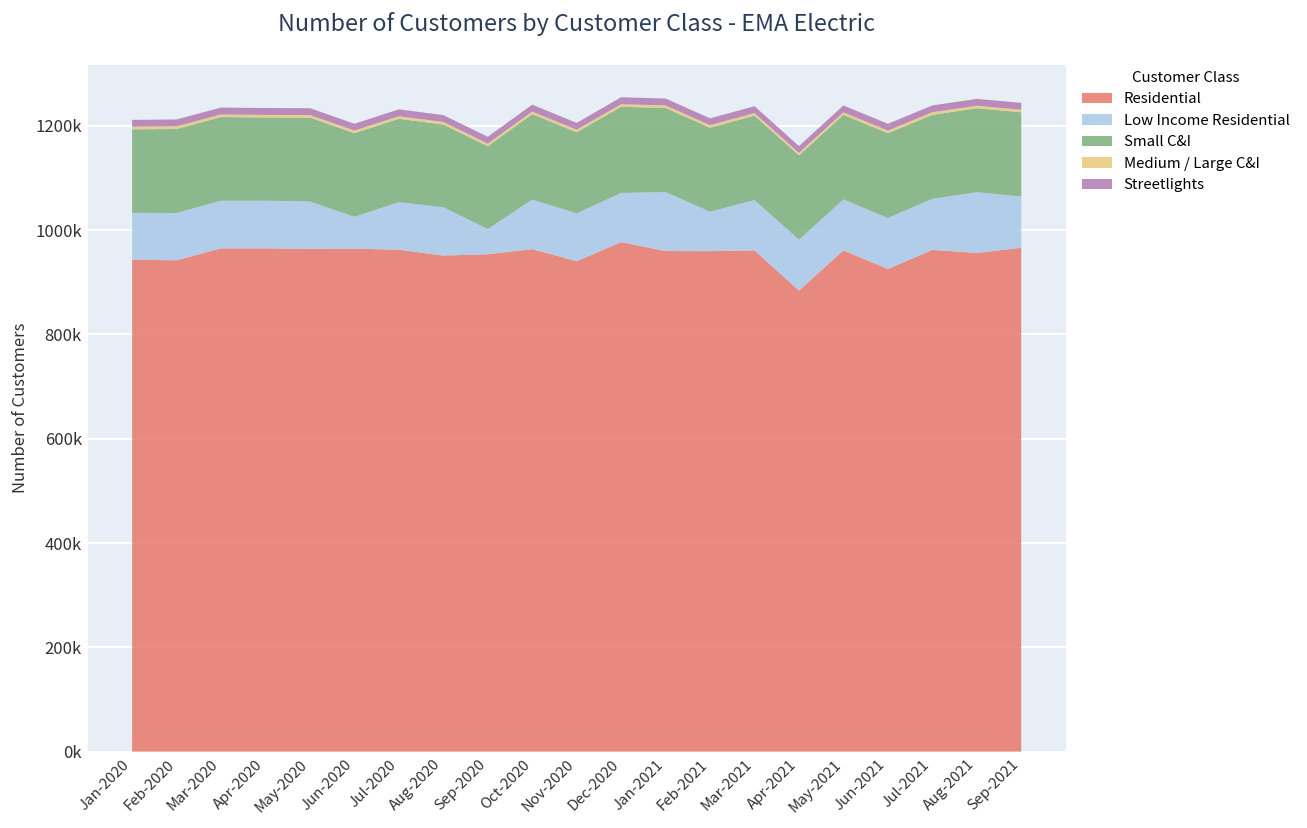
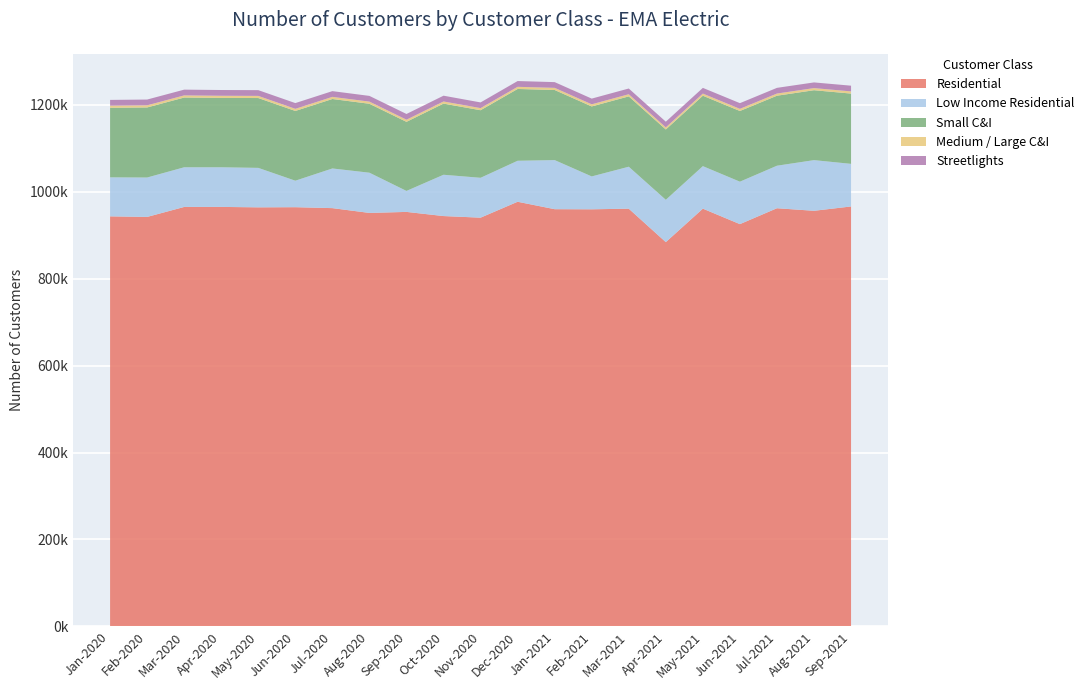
  {
    "Residential": {
      "Jan-2020": 940000,
      "Feb-2020": 940000,
      "Mar-2020": 970000,
      "Apr-2020": 970000,
      "May-2020": 960000,
      "Jun-2020": 960000,
      "Jul-2020": 960000,
      "Aug-2020": 950000,
      "Sep-2020": 950000,
-     "Oct-2020": 960000,
+     "Oct-2020": 940000,
      "Nov-2020": 940000,
      "Dec-2020": 980000,
      "Jan-2021": 960000,
      "Feb-2021": 960000,
      "Mar-2021": 960000,
      "Apr-2021": 880000,
      "May-2021": 960000,
      "Jun-2021": 930000,
      "Jul-2021": 960000,
      "Aug-2021": 960000,
      "Sep-2021": 970000
    },
    "Low Income Residential": {
      "Jan-2020": 90000,
      "Feb-2020": 90000,
      "Mar-2020": 90000,
      "Apr-2020": 90000,
      "May-2020": 90000,
      "Jun-2020": 60000,
      "Jul-2020": 90000,
      "Aug-2020": 90000,
      "Sep-2020": 50000,
      "Oct-2020": 100000,
      "Nov-2020": 90000,
      "Dec-2020": 90000,
      "Jan-2021": 110000,
      "Feb-2021": 80000,
      "Mar-2021": 100000,
      "Apr-2021": 100000,
      "May-2021": 100000,
      "Jun-2021": 100000,
      "Jul-2021": 100000,
      "Aug-2021": 120000,
      "Sep-2021": 100000
    },
    "Streetlights": {
      "Jan-2020": 10000,
      "Feb-2020": 10000,
      "Mar-2020": 10000,
      "Apr-2020": 10000,
      "May-2020": 10000,
      "Jun-2020": 10000,
      "Jul-2020": 10000,
      "Aug-2020": 10000,
      "Sep-2020": 10000,
      "Oct-2020": 10000,
      "Nov-2020": 10000,
      "Dec-2020": 10000,
      "Jan-2021": 10000,
      "Feb-2021": 10000,
      "Mar-2021": 10000,
      "Apr-2021": 10000,
      "May-2021": 10000,
      "Jun-2021": 10000,
      "Jul-2021": 10000,
      "Aug-2021": 10000,
      "Sep-2021": 10000
    }
  }
